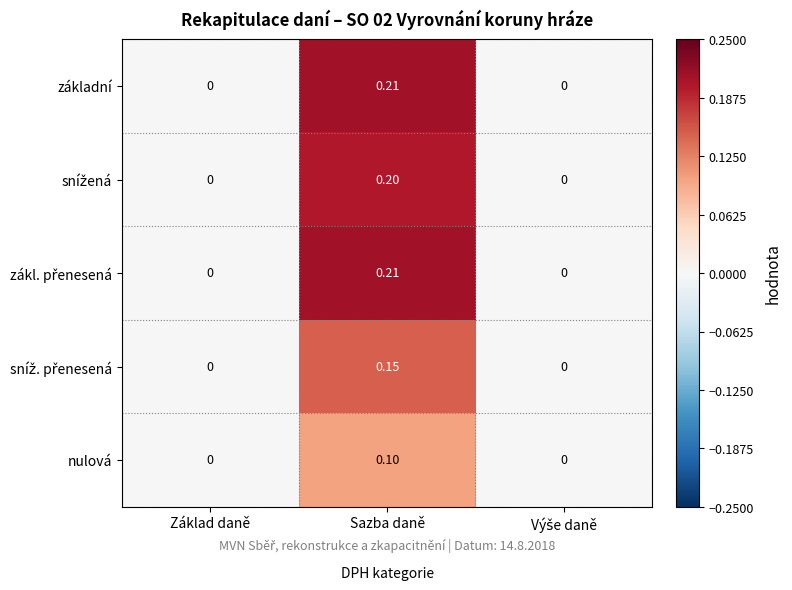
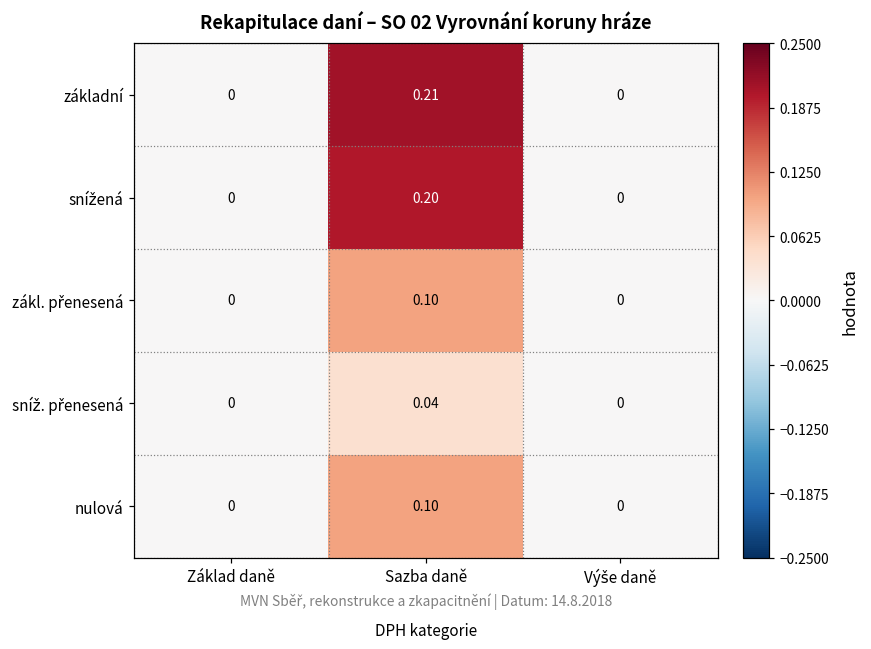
  {
    "základní": {
      "Základ daně": 0,
      "Sazba daně": 0.21,
      "Výše daně": 0
    },
    "snížená": {
      "Základ daně": 0,
      "Sazba daně": 0.20,
      "Výše daně": 0
    },
    "zákl. přenesená": {
      "Základ daně": 0,
-     "Sazba daně": 0.21,
+     "Sazba daně": 0.10,
      "Výše daně": 0
    },
    "sníž. přenesená": {
      "Základ daně": 0,
-     "Sazba daně": 0.15,
+     "Sazba daně": 0.04,
      "Výše daně": 0
    },
    "nulová": {
      "Základ daně": 0,
      "Sazba daně": 0.10,
      "Výše daně": 0
    }
  }
